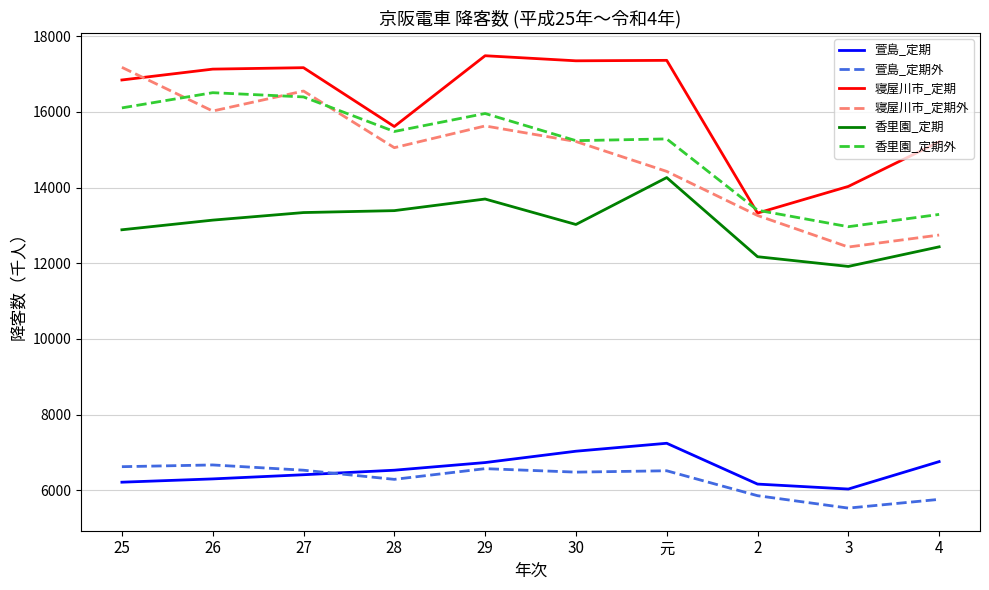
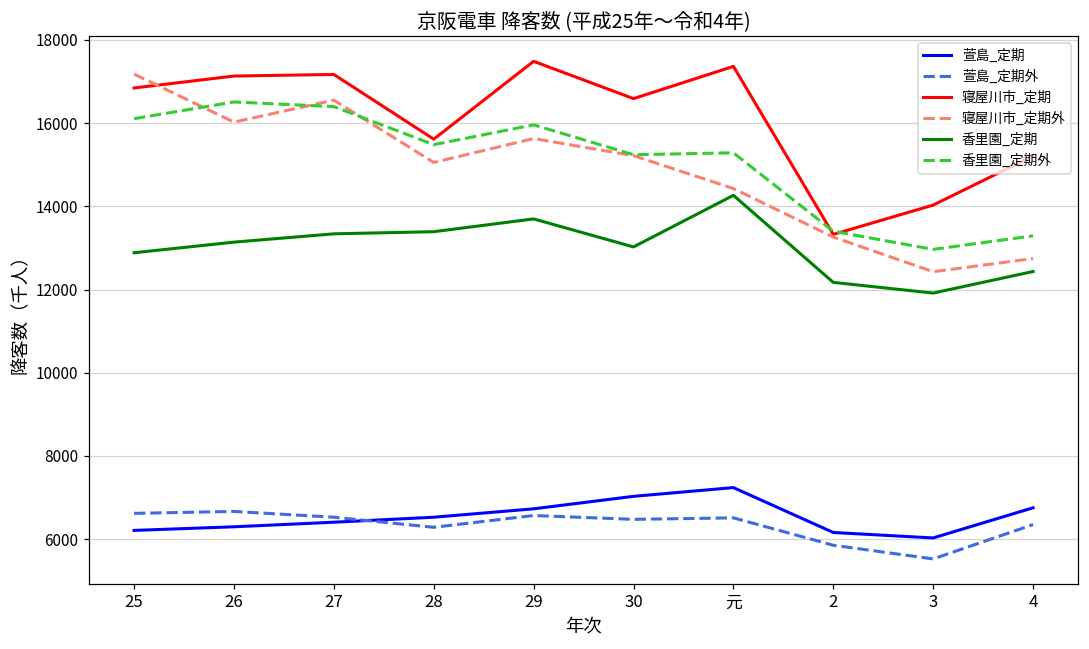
  {
    "萱島_定期": {
      "25": 6200,
      "26": 6300,
      "27": 6400,
      "28": 6500,
      "29": 6700,
      "30": 7000,
      "元": 7200,
      "2": 6200,
      "3": 6000,
      "4": 6800
    },
    "萱島_定期外": {
      "25": 6600,
      "26": 6700,
      "27": 6500,
      "28": 6300,
      "29": 6600,
      "30": 6500,
      "元": 6500,
      "2": 5900,
      "3": 5500,
-     "4": 5800
+     "4": 6400
    },
    "寝屋川市_定期": {
      "25": 16800,
      "26": 17100,
      "27": 17200,
      "28": 15600,
      "29": 17500,
-     "30": 17400,
+     "30": 16600,
      "元": 17400,
      "3": 14000
    },
    "寝屋川市_定期外": {
      "25": 17200,
      "26": 16000,
      "27": 16600,
      "28": 15100,
      "29": 15600,
      "元": 14400,
      "3": 12400,
      "4": 12700
    },
    "香里園_定期": {
      "25": 12900,
      "26": 13100,
      "27": 13300,
      "28": 13400,
      "29": 13700,
      "30": 13000,
      "元": 14300,
      "2": 12200,
      "3": 11900,
      "4": 12400
    },
    "香里園_定期外": {
      "25": 16100,
      "26": 16500,
      "27": 16400,
      "28": 15500,
      "29": 16000,
      "元": 15300,
      "2": 13400,
      "3": 13000,
      "4": 13300
    }
  }
